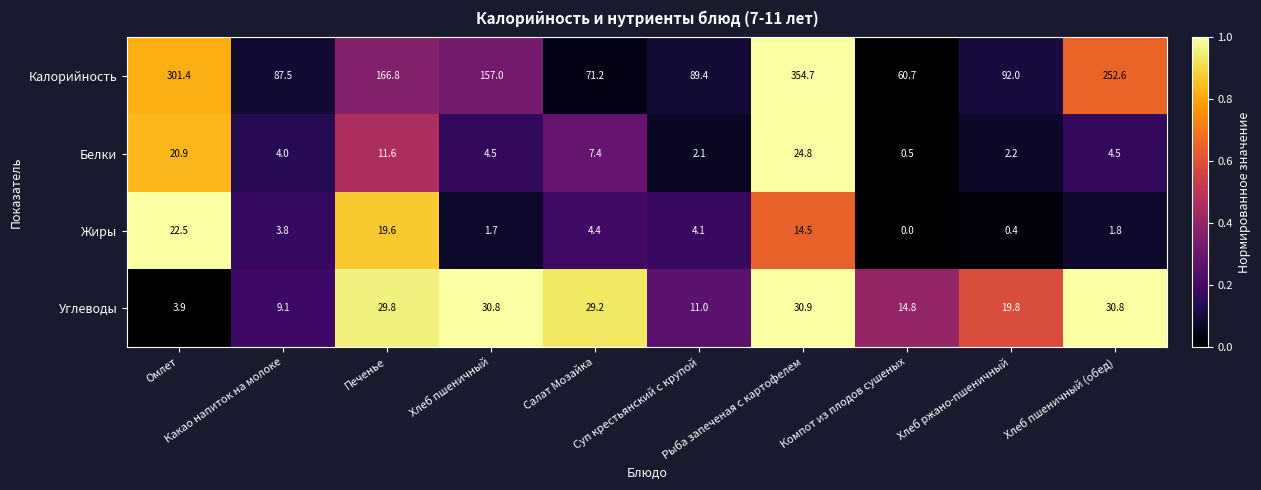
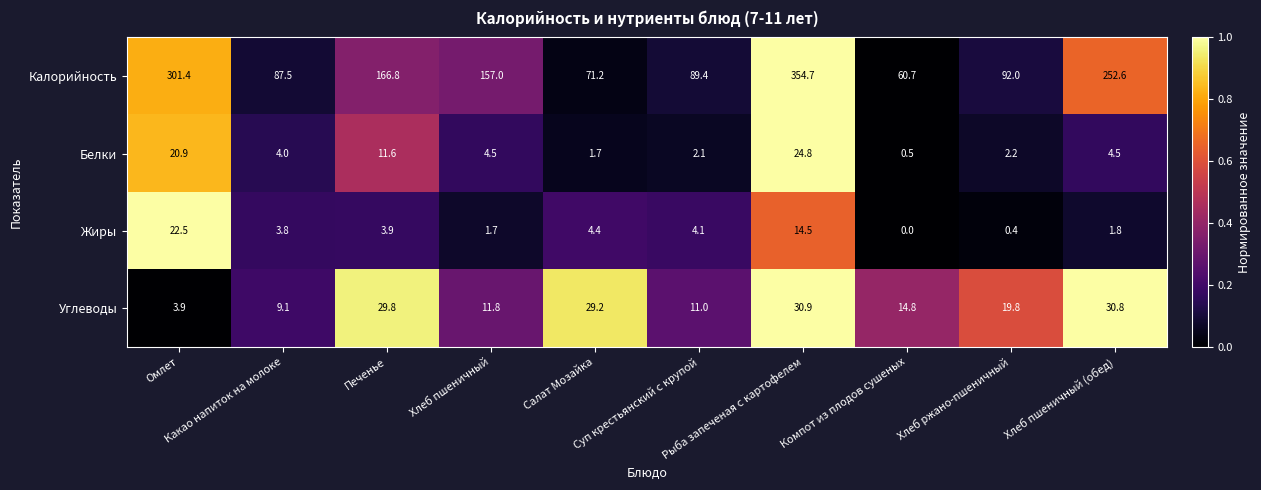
  {
    "Калорийность": {
      "Омлет": 301.4,
      "Какао напиток на молоке": 87.5,
      "Печенье": 166.8,
      "Хлеб пшеничный": 157.0,
      "Салат Мозайка": 71.2,
      "Суп крестьянский с крупой": 89.4,
      "Рыба запеченая с картофелем": 354.7,
      "Компот из плодов сушеных": 60.7,
      "Хлеб ржано-пшеничный": 92.0,
      "Хлеб пшеничный (обед)": 252.6
    },
    "Белки": {
      "Омлет": 20.9,
      "Какао напиток на молоке": 4.0,
      "Печенье": 11.6,
      "Хлеб пшеничный": 4.5,
-     "Салат Мозайка": 7.4,
+     "Салат Мозайка": 1.7,
      "Суп крестьянский с крупой": 2.1,
      "Рыба запеченая с картофелем": 24.8,
      "Компот из плодов сушеных": 0.5,
      "Хлеб ржано-пшеничный": 2.2,
      "Хлеб пшеничный (обед)": 4.5
    },
    "Жиры": {
      "Омлет": 22.5,
      "Какао напиток на молоке": 3.8,
-     "Печенье": 19.6,
+     "Печенье": 3.9,
      "Хлеб пшеничный": 1.7,
      "Салат Мозайка": 4.4,
      "Суп крестьянский с крупой": 4.1,
      "Рыба запеченая с картофелем": 14.5,
      "Компот из плодов сушеных": 0.0,
      "Хлеб ржано-пшеничный": 0.4,
      "Хлеб пшеничный (обед)": 1.8
    },
    "Углеводы": {
      "Омлет": 3.9,
      "Какао напиток на молоке": 9.1,
      "Печенье": 29.8,
-     "Хлеб пшеничный": 30.8,
+     "Хлеб пшеничный": 11.8,
      "Салат Мозайка": 29.2,
      "Суп крестьянский с крупой": 11.0,
      "Рыба запеченая с картофелем": 30.9,
      "Компот из плодов сушеных": 14.8,
      "Хлеб ржано-пшеничный": 19.8,
      "Хлеб пшеничный (обед)": 30.8
    }
  }
